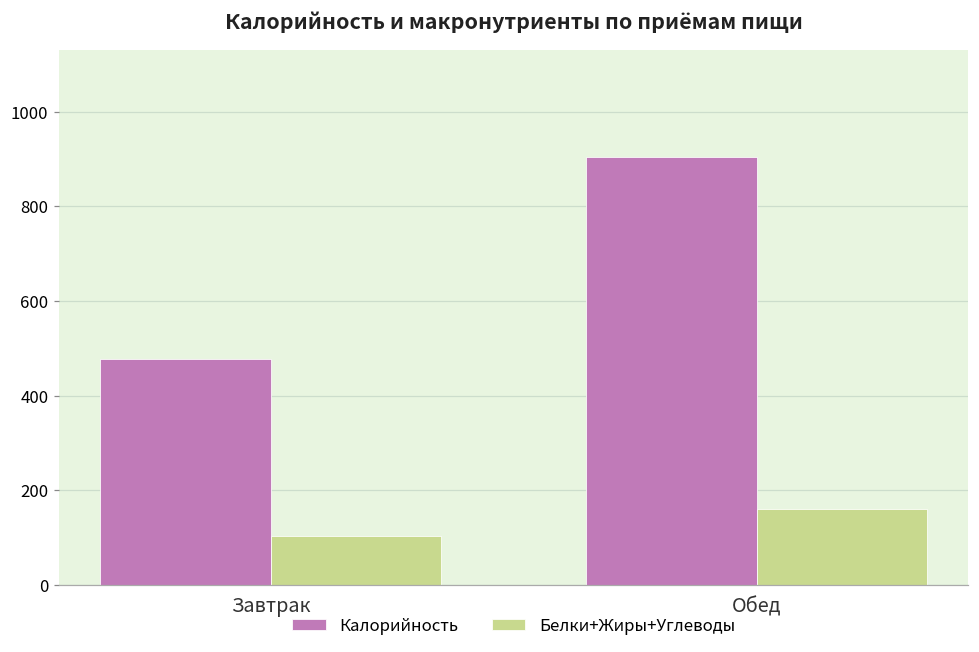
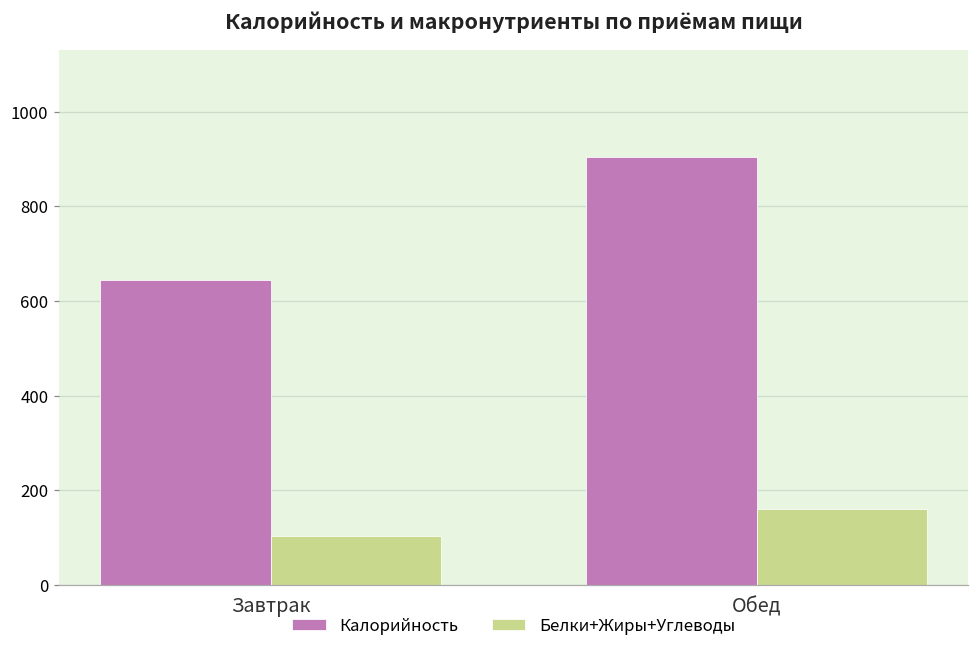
  {
    "Калорийность": {
-     "Завтрак": 480,
+     "Завтрак": 640,
      "Обед": 900
    },
    "Белки+Жиры+Углеводы": {
      "Завтрак": 100,
      "Обед": 160
    }
  }
